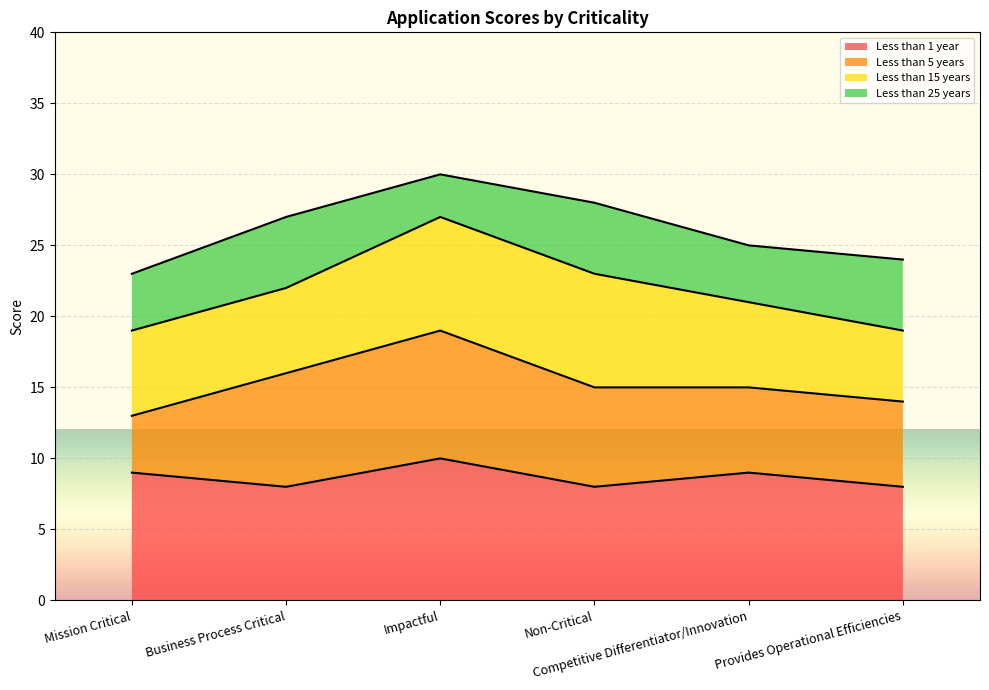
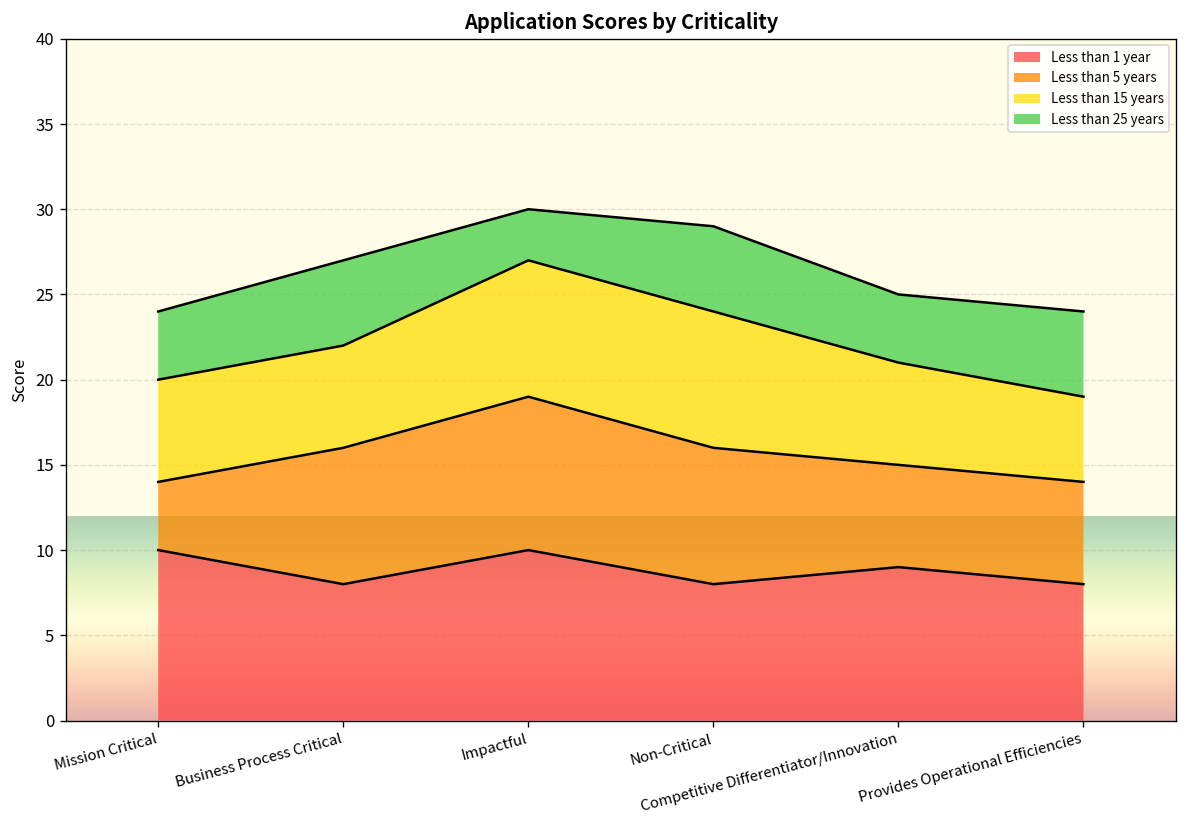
  {
    "Less than 1 year": {
-     "Mission Critical": 9,
+     "Mission Critical": 10,
      "Business Process Critical": 8,
      "Impactful": 10,
      "Non-Critical": 8,
      "Competitive Differentiator/Innovation": 9,
      "Provides Operational Efficiencies": 8
    },
    "Less than 5 years": {
      "Mission Critical": 4,
      "Business Process Critical": 8,
      "Impactful": 9,
-     "Non-Critical": 7,
+     "Non-Critical": 8,
      "Competitive Differentiator/Innovation": 6,
      "Provides Operational Efficiencies": 6
    },
    "Less than 15 years": {
      "Mission Critical": 6,
      "Business Process Critical": 6,
      "Impactful": 8,
      "Non-Critical": 8,
      "Competitive Differentiator/Innovation": 6,
      "Provides Operational Efficiencies": 5
    },
    "Less than 25 years": {
      "Mission Critical": 4,
      "Business Process Critical": 5,
      "Impactful": 3,
      "Non-Critical": 5,
      "Competitive Differentiator/Innovation": 4,
      "Provides Operational Efficiencies": 5
    }
  }
